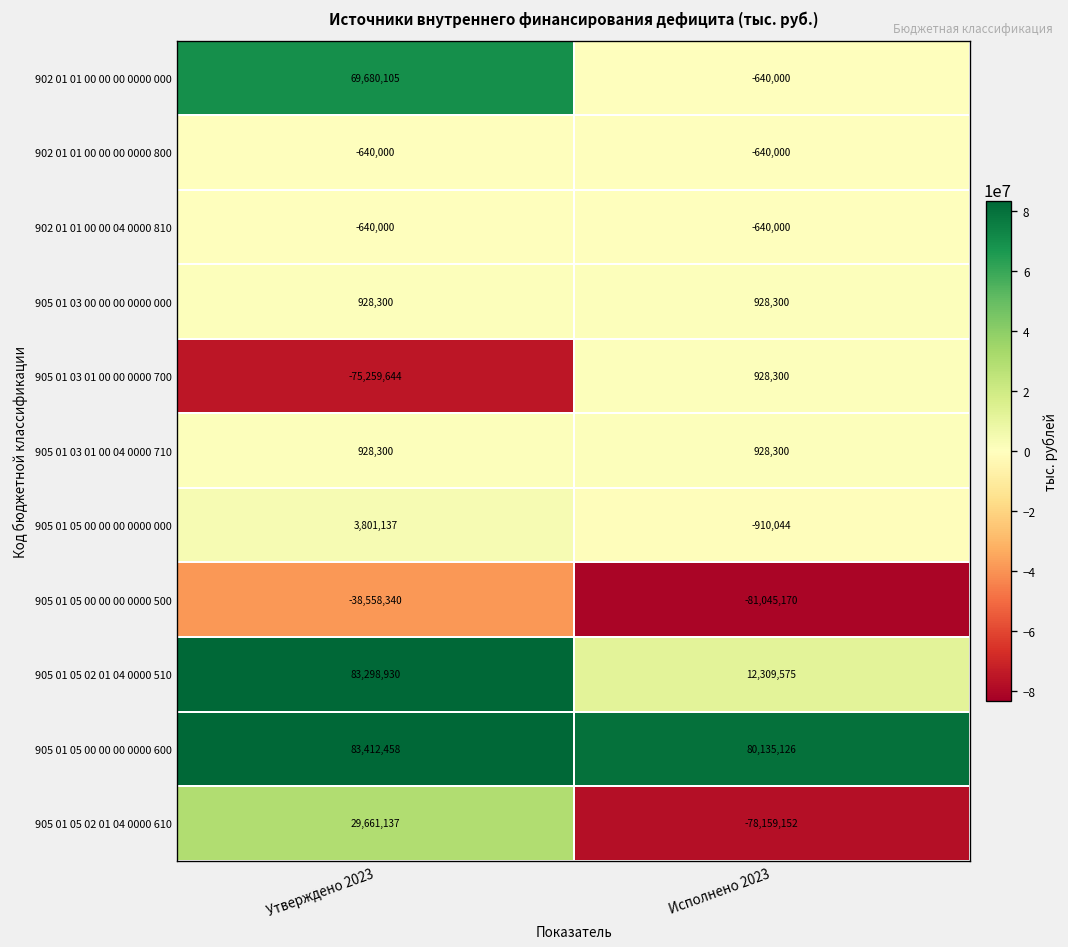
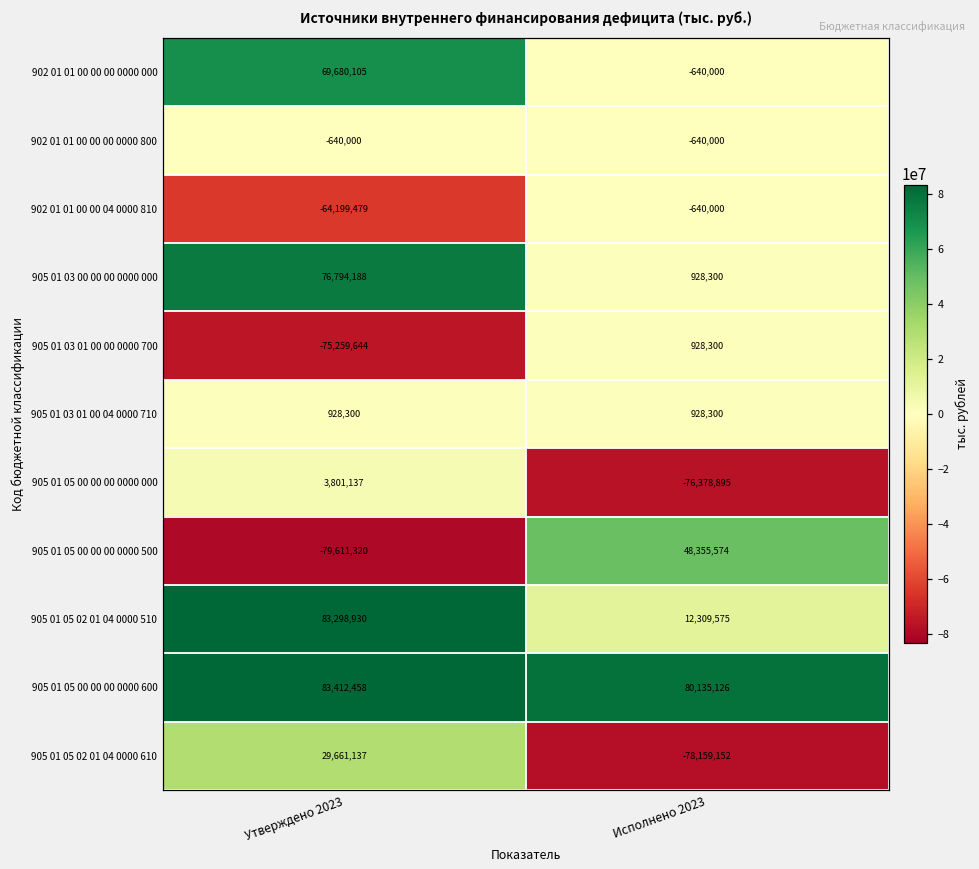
  {
    "902 01 01 00 00 00 0000 000": {
      "Утверждено 2023": "69,680,105",
      "Исполнено 2023": "-640,000"
    },
    "902 01 01 00 00 00 0000 800": {
      "Утверждено 2023": "-640,000",
      "Исполнено 2023": "-640,000"
    },
    "902 01 01 00 00 04 0000 810": {
-     "Утверждено 2023": "-640,000",
+     "Утверждено 2023": "-64,199,479",
      "Исполнено 2023": "-640,000"
    },
    "905 01 03 00 00 00 0000 000": {
-     "Утверждено 2023": "928,300",
+     "Утверждено 2023": "76,794,188",
      "Исполнено 2023": "928,300"
    },
    "905 01 03 01 00 00 0000 700": {
      "Утверждено 2023": "-75,259,644",
      "Исполнено 2023": "928,300"
    },
    "905 01 03 01 00 04 0000 710": {
      "Утверждено 2023": "928,300",
      "Исполнено 2023": "928,300"
    },
    "905 01 05 00 00 00 0000 000": {
      "Утверждено 2023": "3,801,137",
-     "Исполнено 2023": "-910,044"
+     "Исполнено 2023": "-76,378,895"
    },
    "905 01 05 00 00 00 0000 500": {
-     "Утверждено 2023": "-38,558,340",
-     "Исполнено 2023": "-81,045,170"
+     "Утверждено 2023": "-79,611,320",
+     "Исполнено 2023": "48,355,574"
    },
    "905 01 05 02 01 04 0000 510": {
      "Утверждено 2023": "83,298,930",
      "Исполнено 2023": "12,309,575"
    },
    "905 01 05 00 00 00 0000 600": {
      "Утверждено 2023": "83,412,458",
      "Исполнено 2023": "80,135,126"
    },
    "905 01 05 02 01 04 0000 610": {
      "Утверждено 2023": "29,661,137",
      "Исполнено 2023": "-78,159,152"
    }
  }
